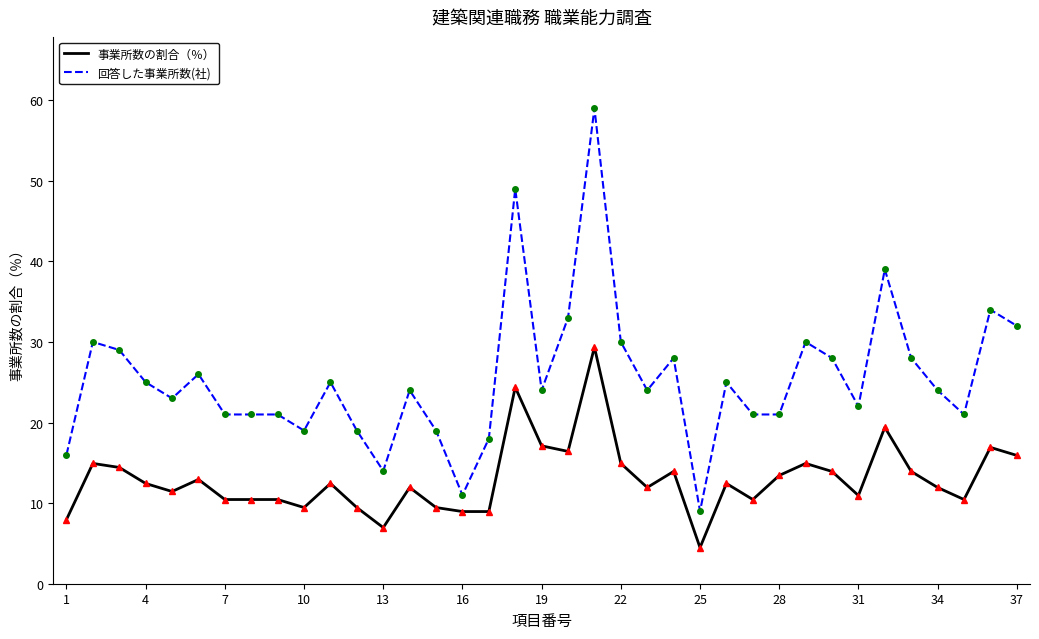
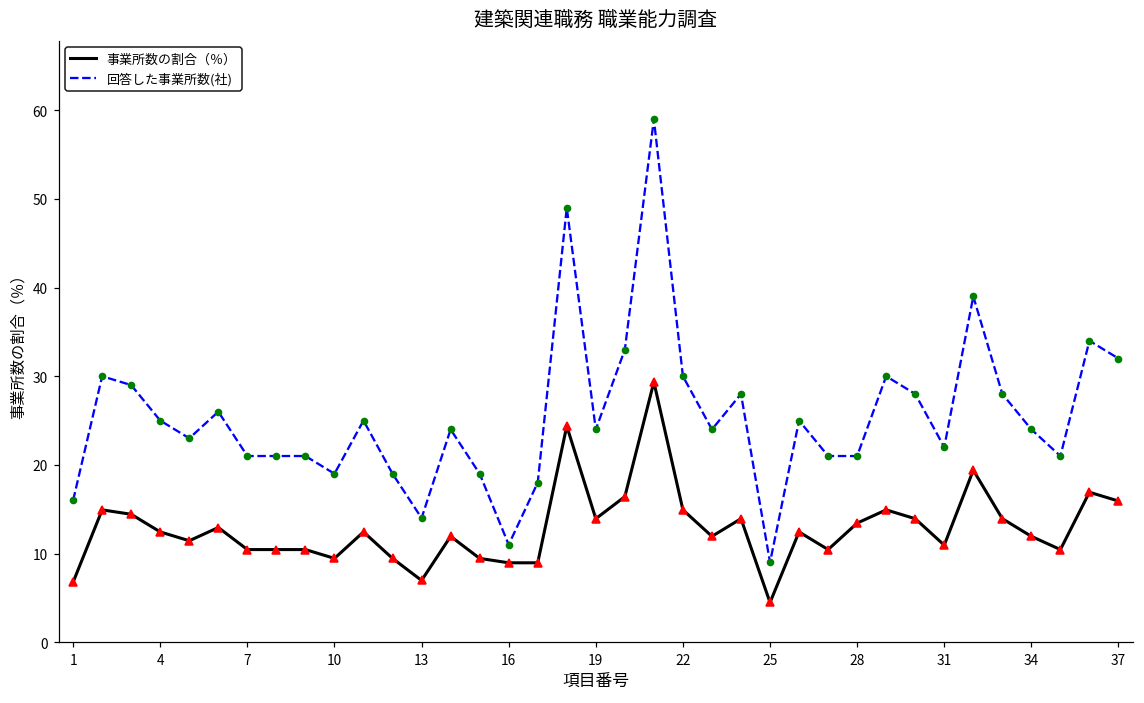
  {
    "事業所数の割合（％）": {
-     "1": 8,
+     "1": 7,
      "4": 12,
      "7": 10,
      "10": 9,
      "13": 7,
      "16": 9,
-     "19": 17,
+     "19": 14,
      "22": 15,
      "25": 4,
      "28": 13,
      "31": 11,
      "34": 12,
      "37": 16
    },
    "回答した事業所数(社)": {
      "1": 16,
      "4": 25,
      "7": 21,
      "10": 19,
      "13": 14,
      "16": 11,
      "19": 24,
      "22": 30,
      "25": 9,
      "28": 21,
      "31": 22,
      "34": 24,
      "37": 32
    }
  }
